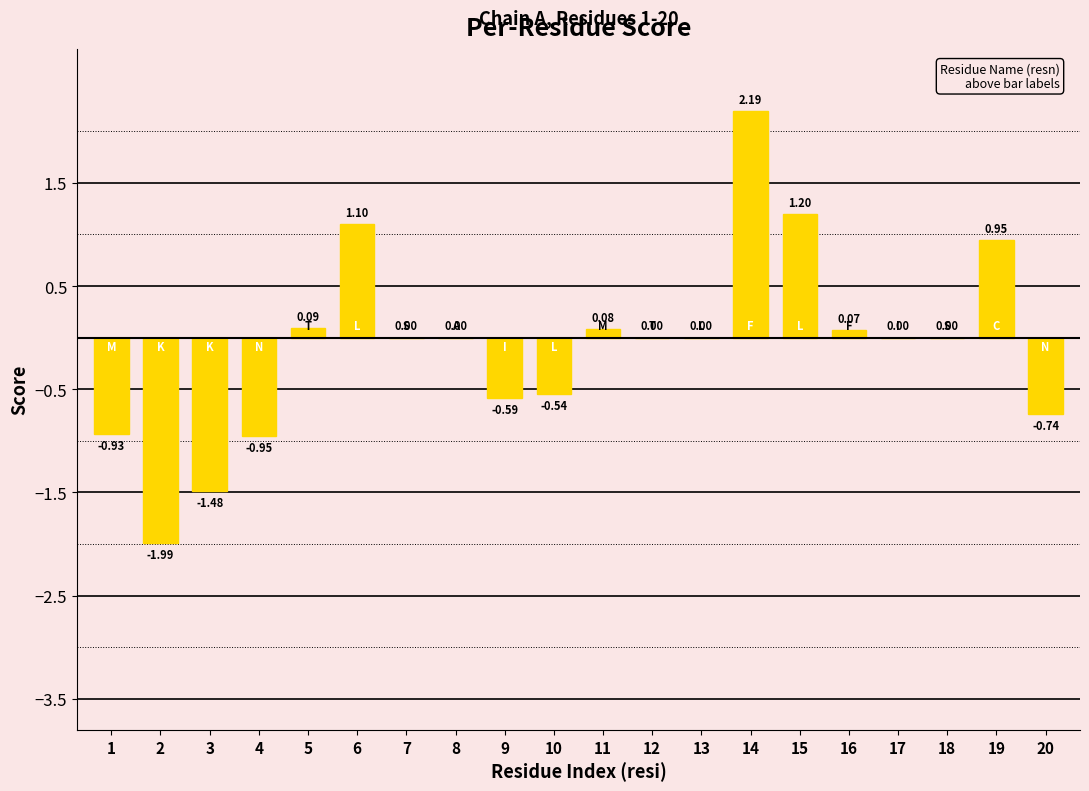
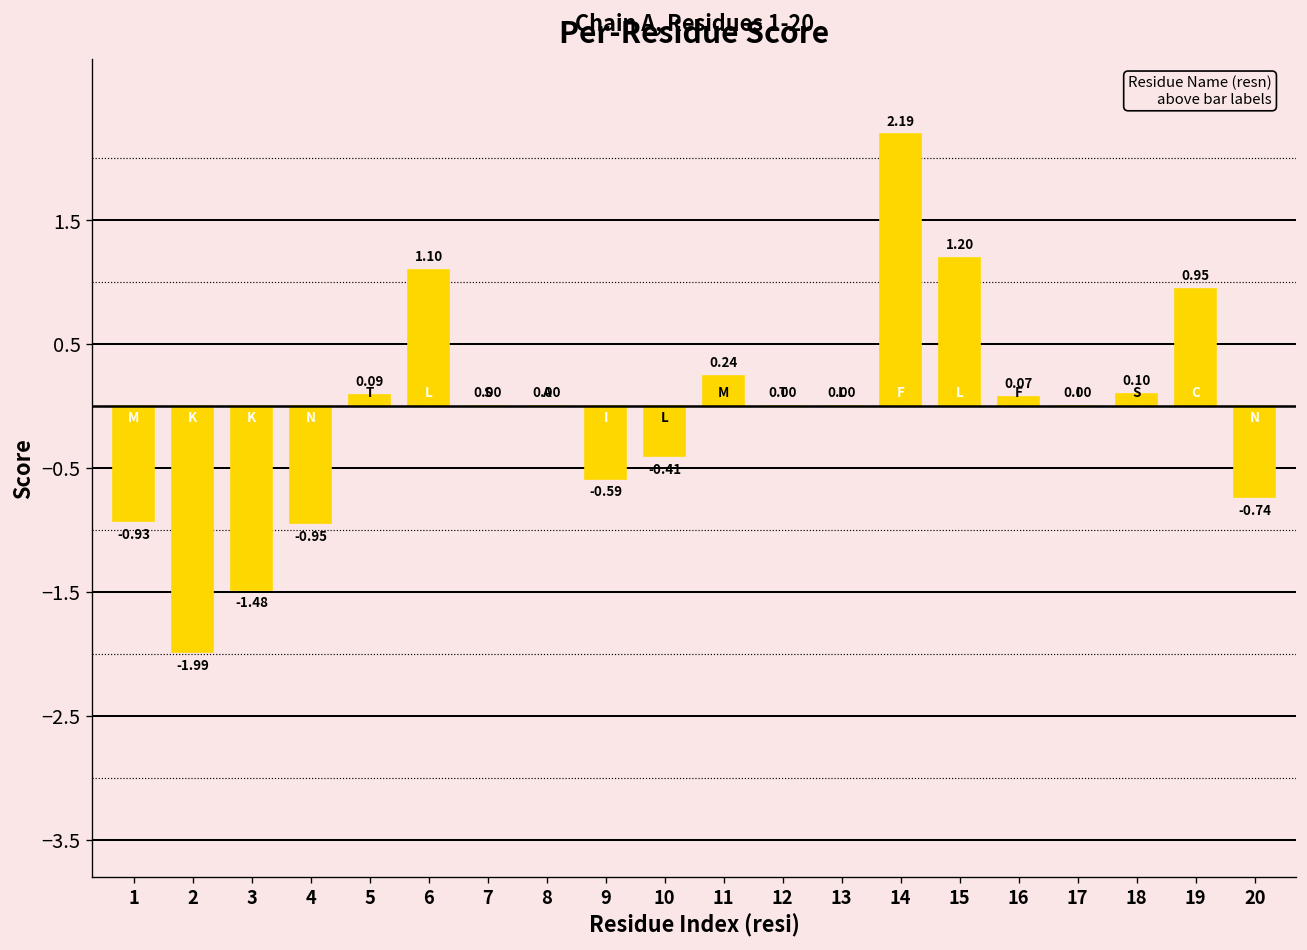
  {
    "1": -0.93,
    "2": -1.99,
    "3": -1.48,
    "4": -0.95,
    "5": 0.09,
    "6": 1.10,
    "9": -0.59,
-   "10": -0.54,
-   "11": 0.08,
+   "10": -0.41,
+   "11": 0.24,
    "14": 2.19,
    "15": 1.20,
    "16": 0.07,
-   "18": 0.00,
+   "18": 0.10,
    "19": 0.95,
    "20": -0.74
  }
